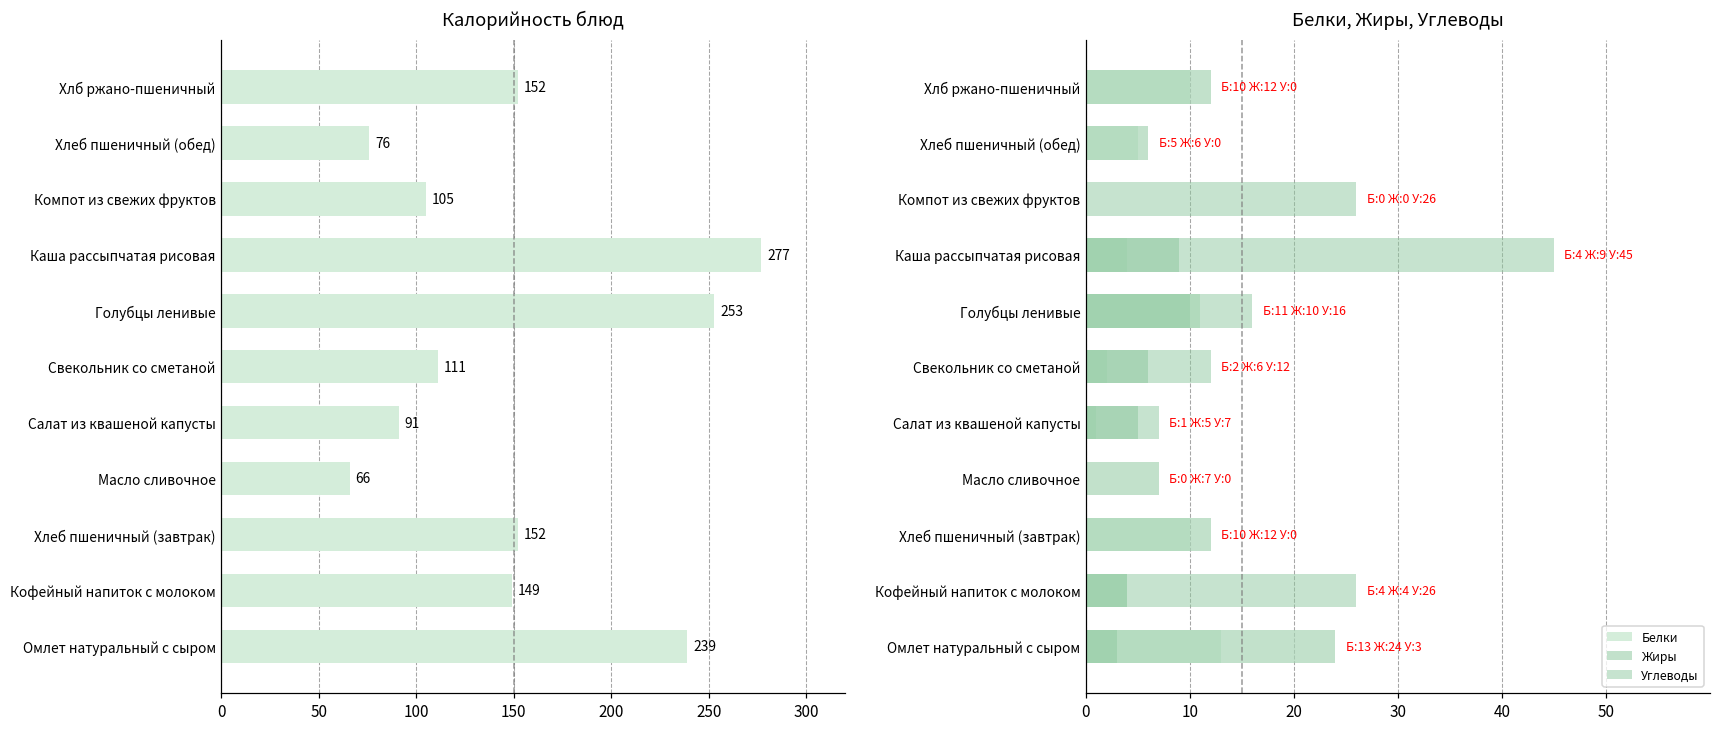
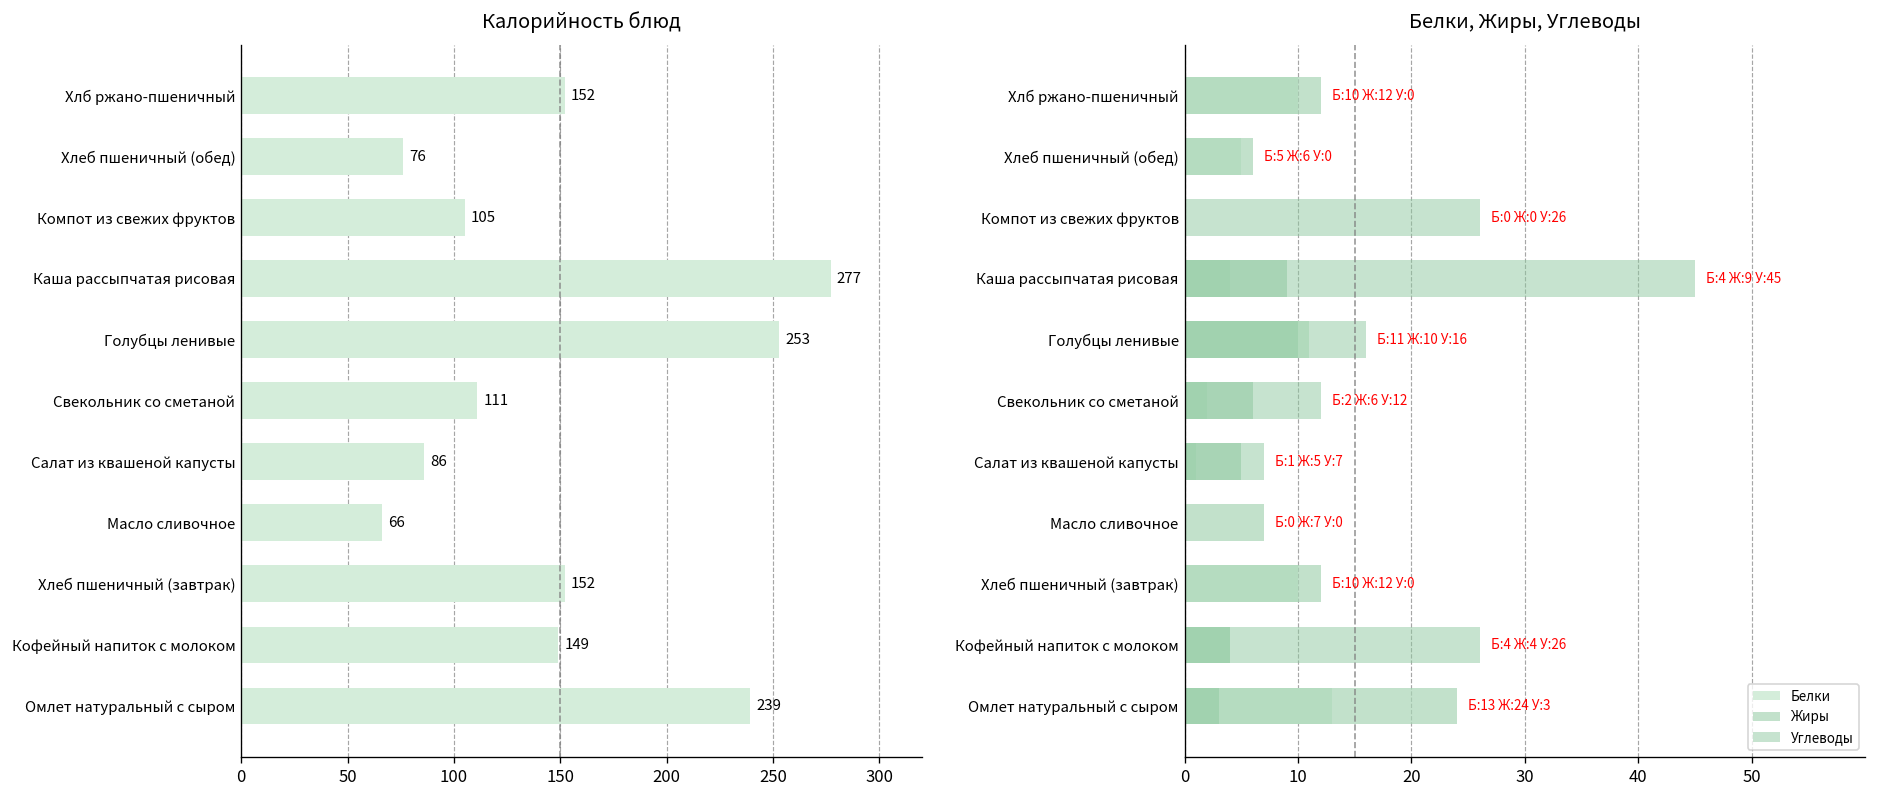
  {
    "Калорийность блюд": {
      "Хлб ржано-пшеничный": 152,
      "Хлеб пшеничный (обед)": 76,
      "Компот из свежих фруктов": 105,
      "Каша рассыпчатая рисовая": 277,
      "Голубцы ленивые": 253,
      "Свекольник со сметаной": 111,
-     "Салат из квашеной капусты": 91,
+     "Салат из квашеной капусты": 86,
      "Масло сливочное": 66,
      "Хлеб пшеничный (завтрак)": 152,
      "Кофейный напиток с молоком": 149,
      "Омлет натуральный с сыром": 239
    }
  }
